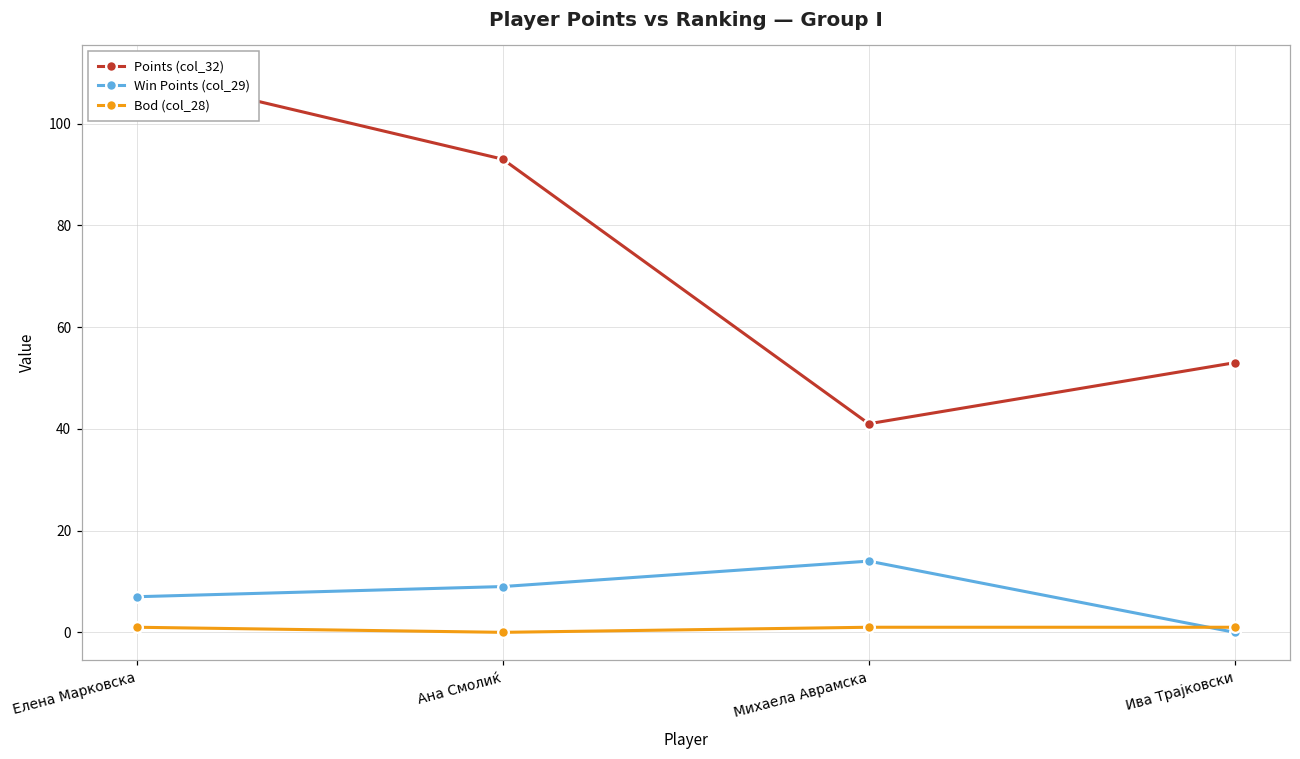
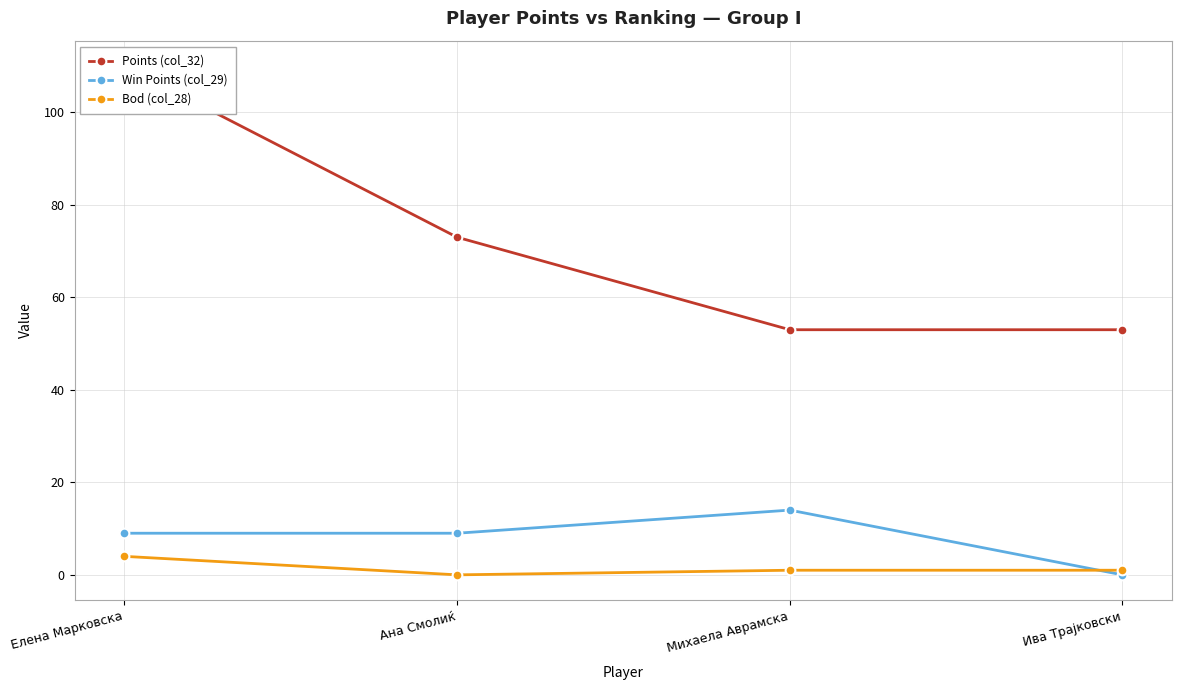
  {
    "Points (col_32)": {
-     "Ана Смолиќ": 93,
-     "Михаела Аврамска": 41,
+     "Ана Смолиќ": 73,
+     "Михаела Аврамска": 53,
      "Ива Трајковски": 53
    },
    "Win Points (col_29)": {
-     "Елена Марковска": 7,
+     "Елена Марковска": 9,
      "Ана Смолиќ": 9,
      "Михаела Аврамска": 14,
      "Ива Трајковски": 0
    },
    "Bod (col_28)": {
-     "Елена Марковска": 1,
+     "Елена Марковска": 4,
      "Ана Смолиќ": 0,
      "Михаела Аврамска": 1,
      "Ива Трајковски": 1
    }
  }
